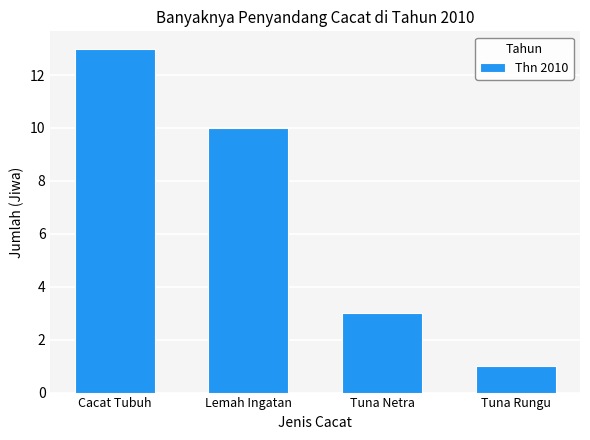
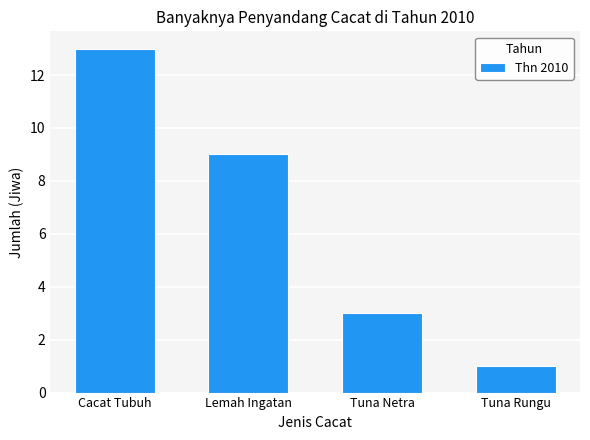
  {
    "Cacat Tubuh": 13,
-   "Lemah Ingatan": 10,
+   "Lemah Ingatan": 9,
    "Tuna Netra": 3,
    "Tuna Rungu": 1
  }
